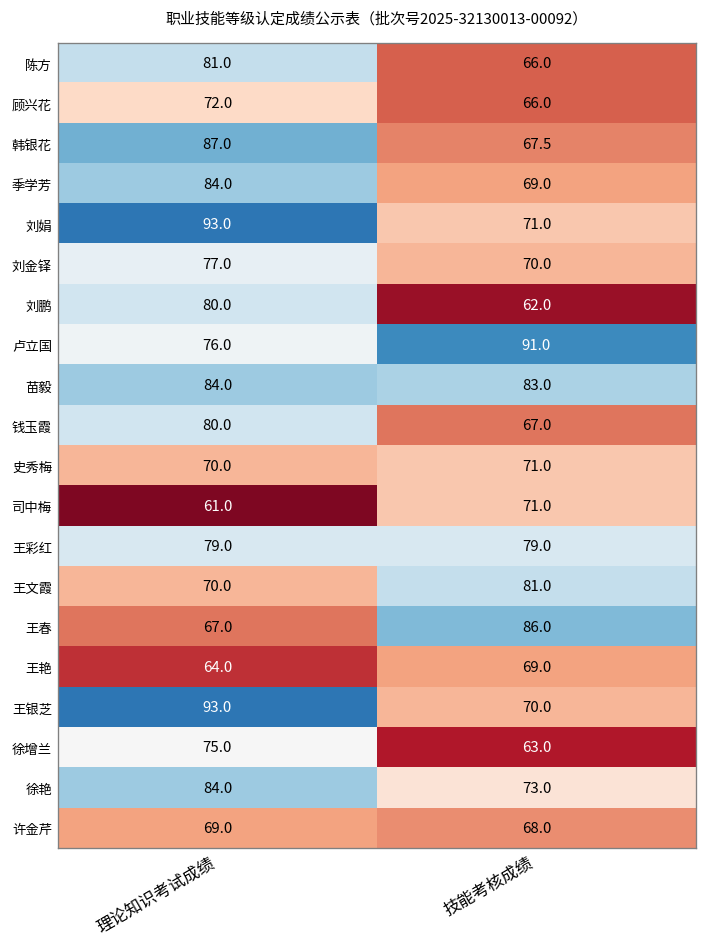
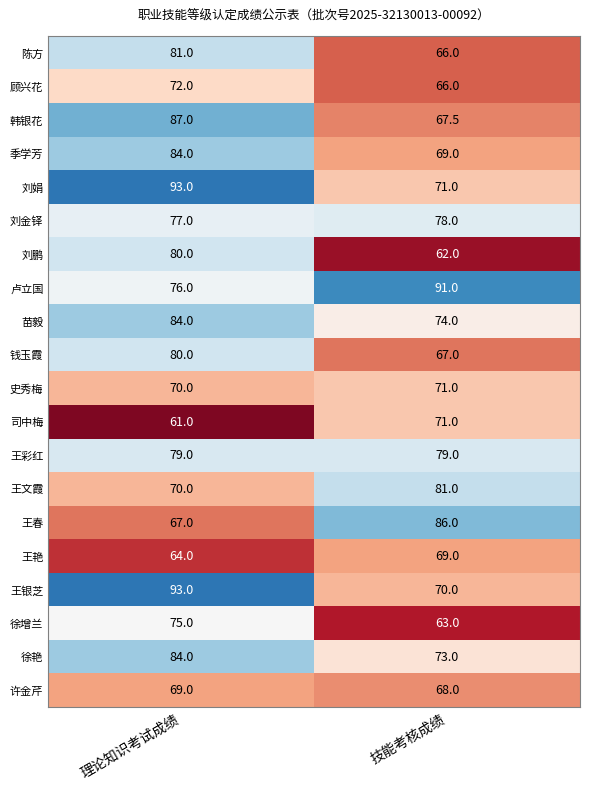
  {
    "陈方": {
      "理论知识考试成绩": 81.0,
      "技能考核成绩": 66.0
    },
    "顾兴花": {
      "理论知识考试成绩": 72.0,
      "技能考核成绩": 66.0
    },
    "韩银花": {
      "理论知识考试成绩": 87.0,
      "技能考核成绩": 67.5
    },
    "季学芳": {
      "理论知识考试成绩": 84.0,
      "技能考核成绩": 69.0
    },
    "刘娟": {
      "理论知识考试成绩": 93.0,
      "技能考核成绩": 71.0
    },
    "刘金铎": {
      "理论知识考试成绩": 77.0,
-     "技能考核成绩": 70.0
+     "技能考核成绩": 78.0
    },
    "刘鹏": {
      "理论知识考试成绩": 80.0,
      "技能考核成绩": 62.0
    },
    "卢立国": {
      "理论知识考试成绩": 76.0,
      "技能考核成绩": 91.0
    },
    "苗毅": {
      "理论知识考试成绩": 84.0,
-     "技能考核成绩": 83.0
+     "技能考核成绩": 74.0
    },
    "钱玉霞": {
      "理论知识考试成绩": 80.0,
      "技能考核成绩": 67.0
    },
    "史秀梅": {
      "理论知识考试成绩": 70.0,
      "技能考核成绩": 71.0
    },
    "司中梅": {
      "理论知识考试成绩": 61.0,
      "技能考核成绩": 71.0
    },
    "王彩红": {
      "理论知识考试成绩": 79.0,
      "技能考核成绩": 79.0
    },
    "王文霞": {
      "理论知识考试成绩": 70.0,
      "技能考核成绩": 81.0
    },
    "王春": {
      "理论知识考试成绩": 67.0,
      "技能考核成绩": 86.0
    },
    "王艳": {
      "理论知识考试成绩": 64.0,
      "技能考核成绩": 69.0
    },
    "王银芝": {
      "理论知识考试成绩": 93.0,
      "技能考核成绩": 70.0
    },
    "徐增兰": {
      "理论知识考试成绩": 75.0,
      "技能考核成绩": 63.0
    },
    "徐艳": {
      "理论知识考试成绩": 84.0,
      "技能考核成绩": 73.0
    },
    "许金芹": {
      "理论知识考试成绩": 69.0,
      "技能考核成绩": 68.0
    }
  }
